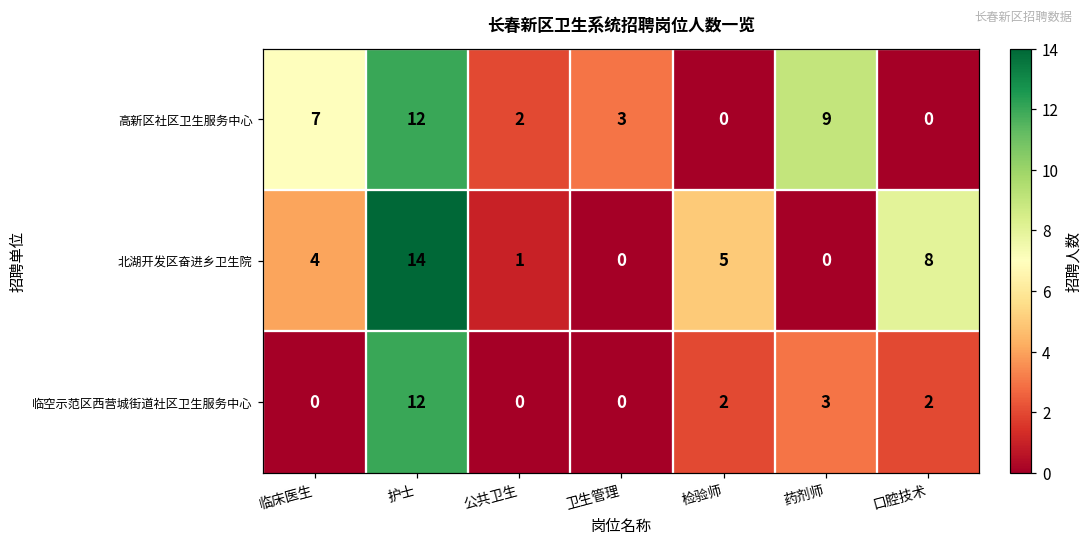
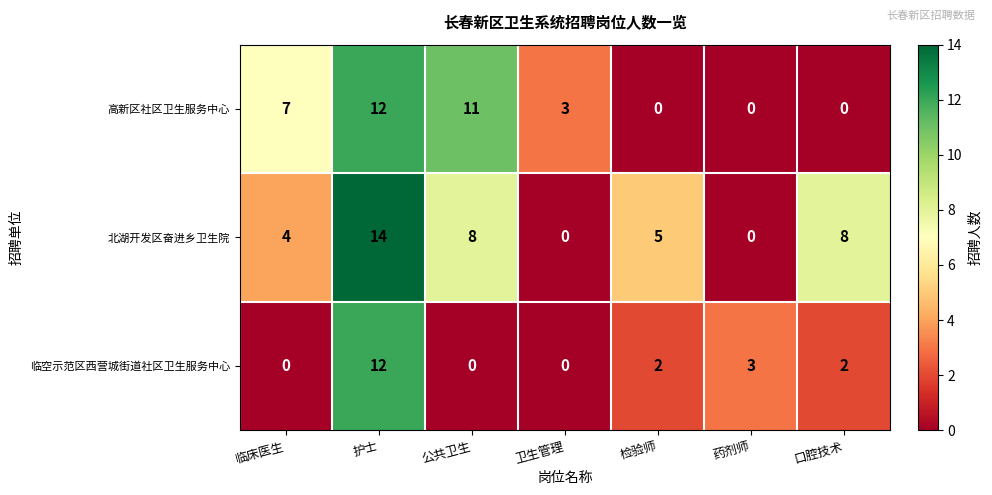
  {
    "高新区社区卫生服务中心": {
      "临床医生": 7,
      "护士": 12,
-     "公共卫生": 2,
+     "公共卫生": 11,
      "卫生管理": 3,
      "检验师": 0,
-     "药剂师": 9,
+     "药剂师": 0,
      "口腔技术": 0
    },
    "北湖开发区奋进乡卫生院": {
      "临床医生": 4,
      "护士": 14,
-     "公共卫生": 1,
+     "公共卫生": 8,
      "卫生管理": 0,
      "检验师": 5,
      "药剂师": 0,
      "口腔技术": 8
    },
    "临空示范区西营城街道社区卫生服务中心": {
      "临床医生": 0,
      "护士": 12,
      "公共卫生": 0,
      "卫生管理": 0,
      "检验师": 2,
      "药剂师": 3,
      "口腔技术": 2
    }
  }
